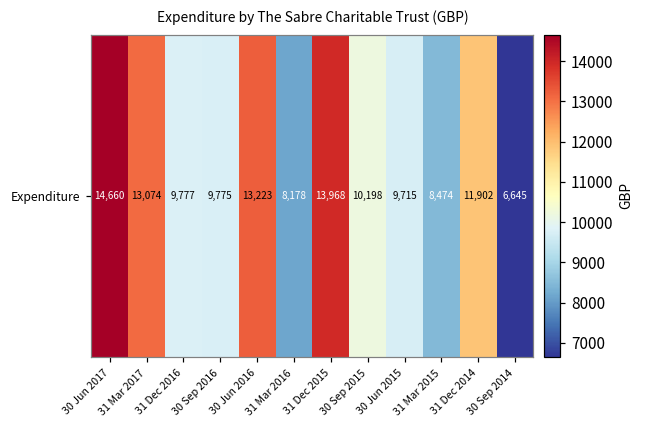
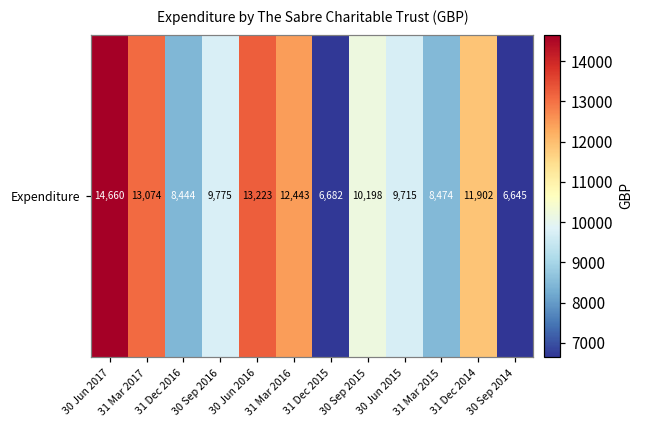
  {
    "Expenditure": {
      "30 Jun 2017": "14,660",
      "31 Mar 2017": "13,074",
-     "31 Dec 2016": "9,777",
+     "31 Dec 2016": "8,444",
      "30 Sep 2016": "9,775",
      "30 Jun 2016": "13,223",
-     "31 Mar 2016": "8,178",
-     "31 Dec 2015": "13,968",
+     "31 Mar 2016": "12,443",
+     "31 Dec 2015": "6,682",
      "30 Sep 2015": "10,198",
      "30 Jun 2015": "9,715",
      "31 Mar 2015": "8,474",
      "31 Dec 2014": "11,902",
      "30 Sep 2014": "6,645"
    }
  }
